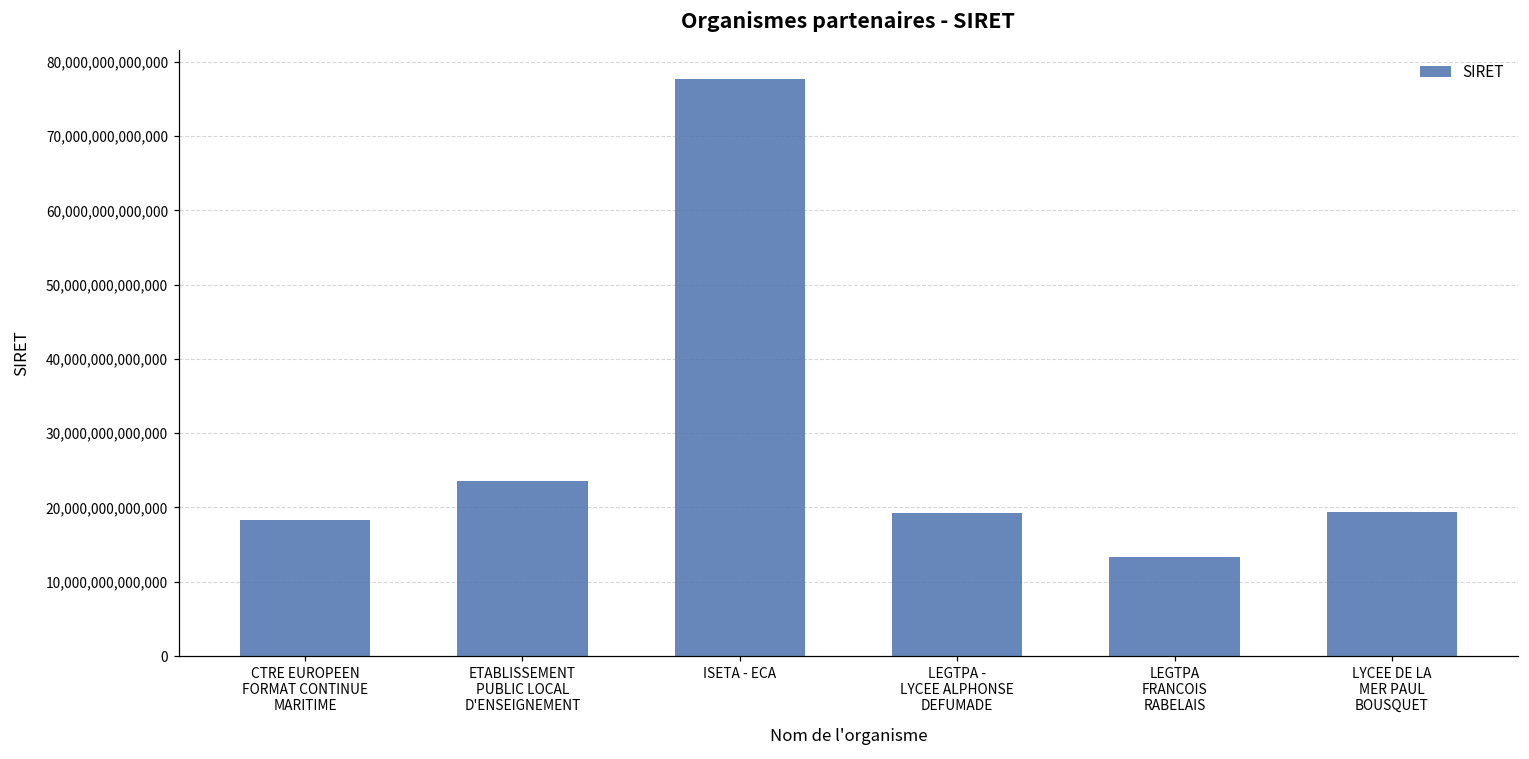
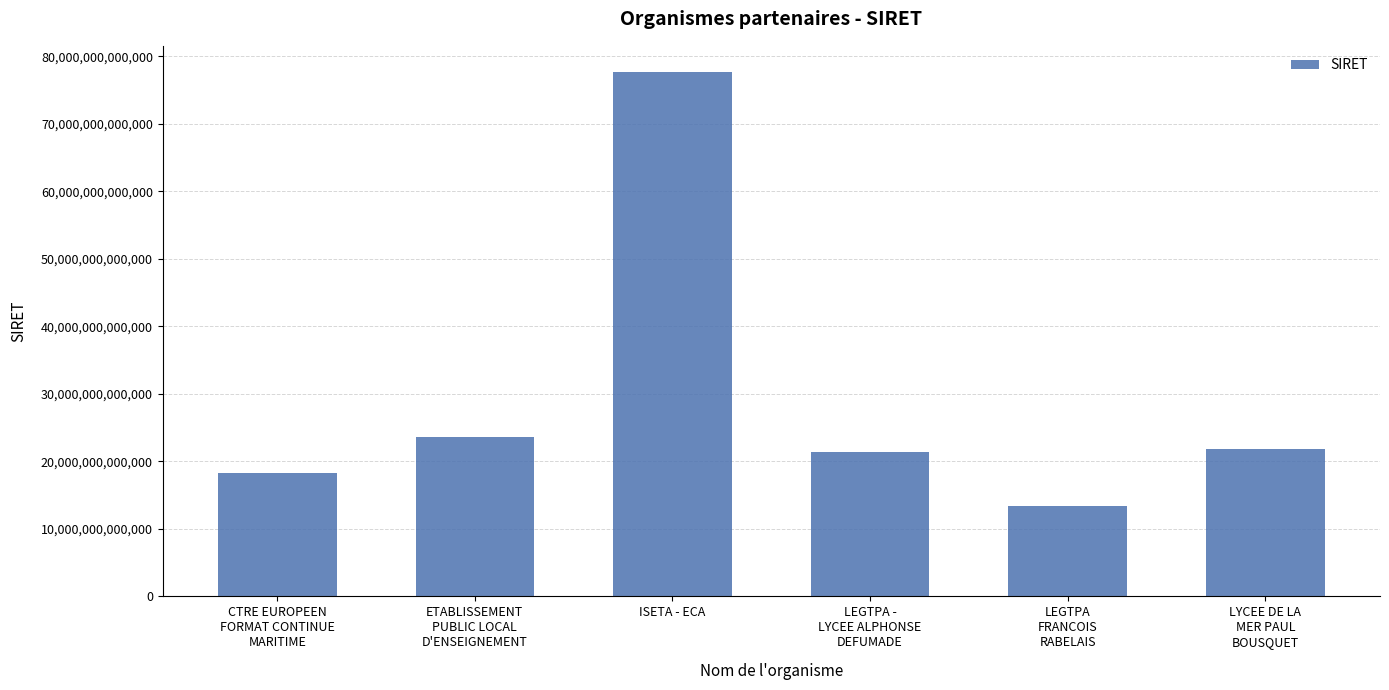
  {
    "CTRE EUROPEEN FORMAT CONTINUE MARITIME": "18,000,000,000,000",
    "ETABLISSEMENT PUBLIC LOCAL D'ENSEIGNEMENT": "24,000,000,000,000",
    "ISETA - ECA": "78,000,000,000,000",
-   "LEGTPA - LYCEE ALPHONSE DEFUMADE": "19,000,000,000,000",
+   "LEGTPA - LYCEE ALPHONSE DEFUMADE": "21,000,000,000,000",
    "LEGTPA FRANCOIS RABELAIS": "13,000,000,000,000",
-   "LYCEE DE LA MER PAUL BOUSQUET": "19,000,000,000,000"
+   "LYCEE DE LA MER PAUL BOUSQUET": "22,000,000,000,000"
  }
